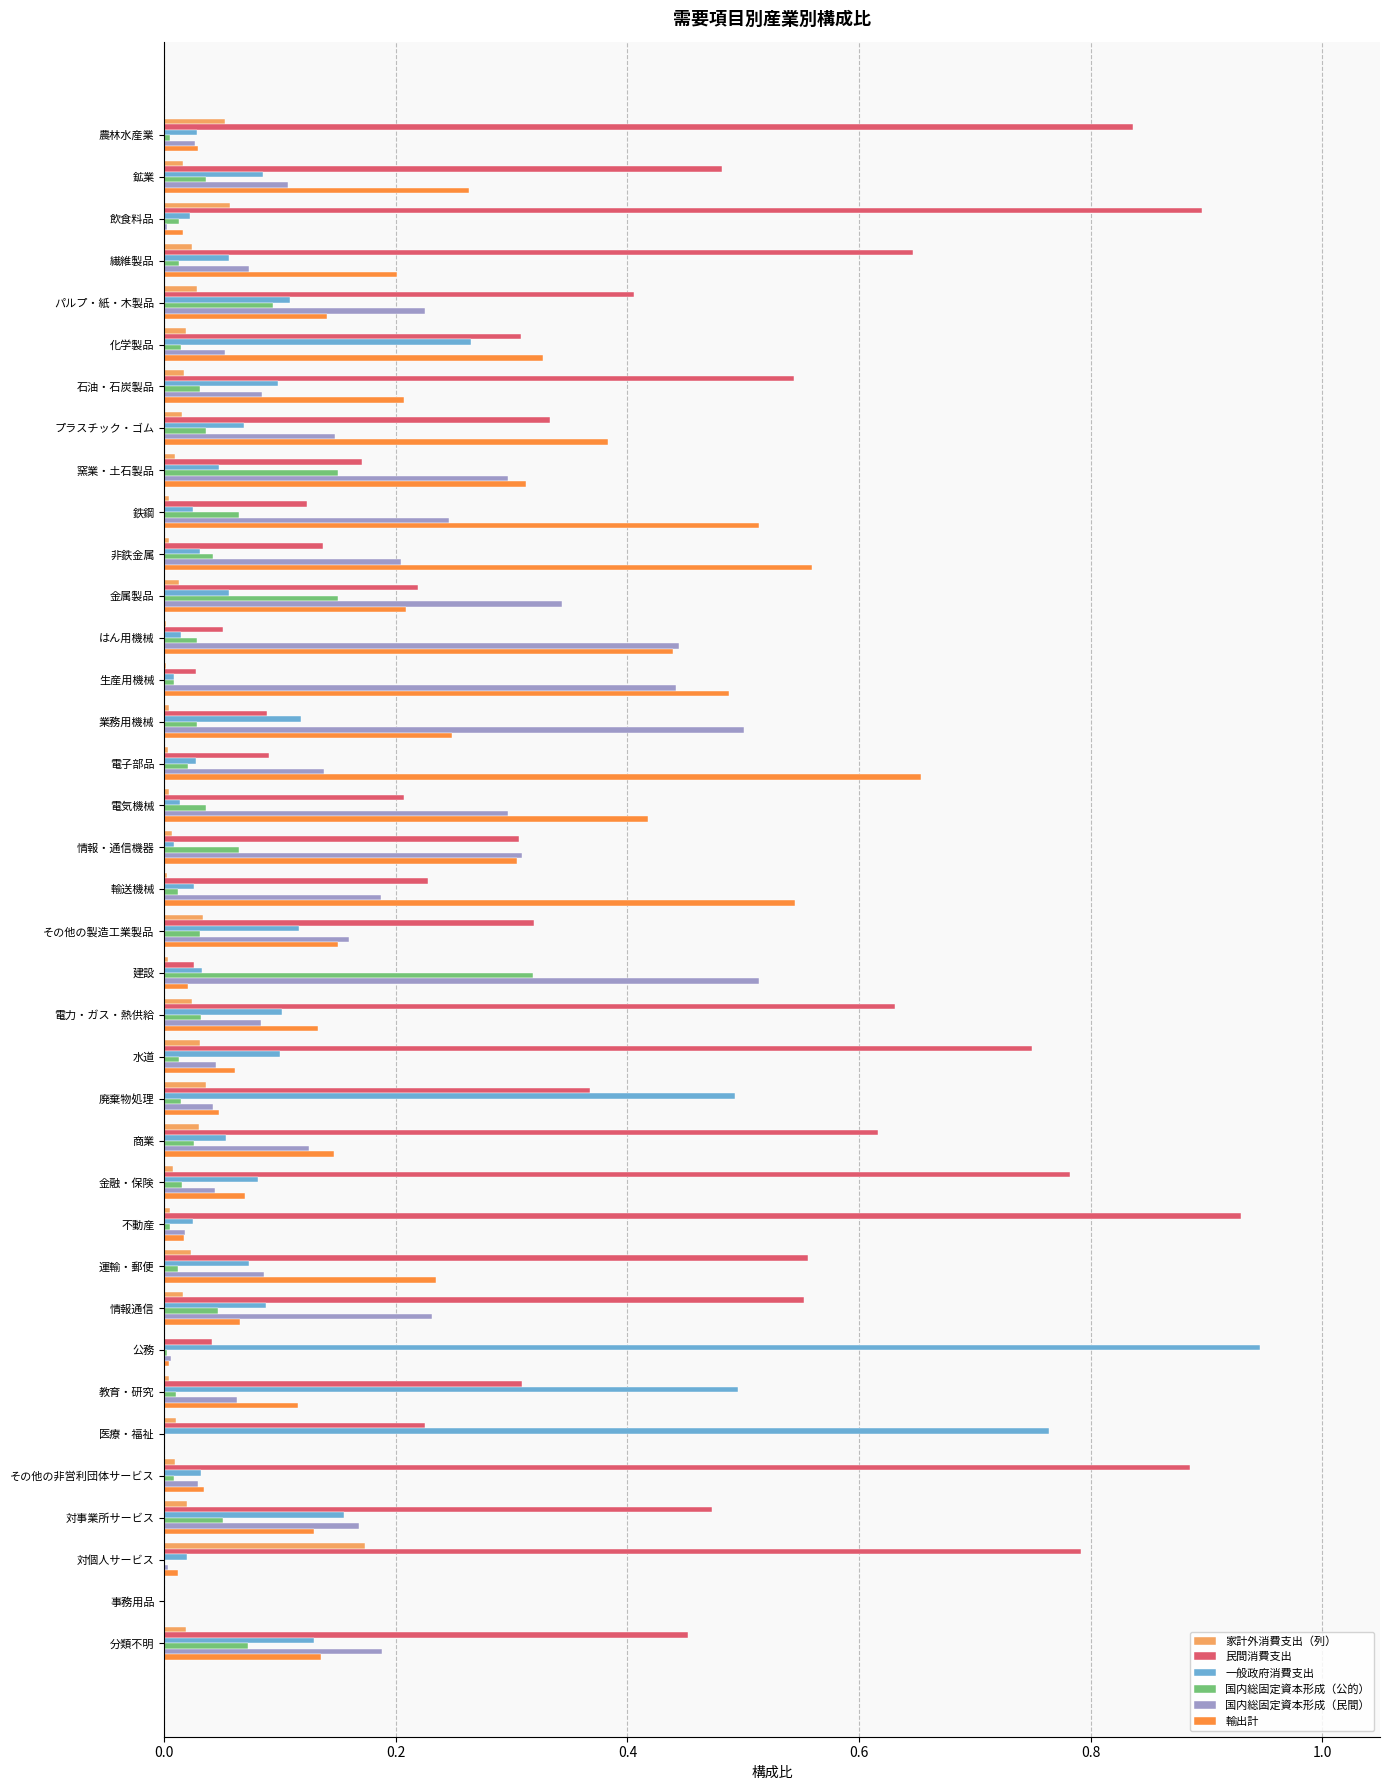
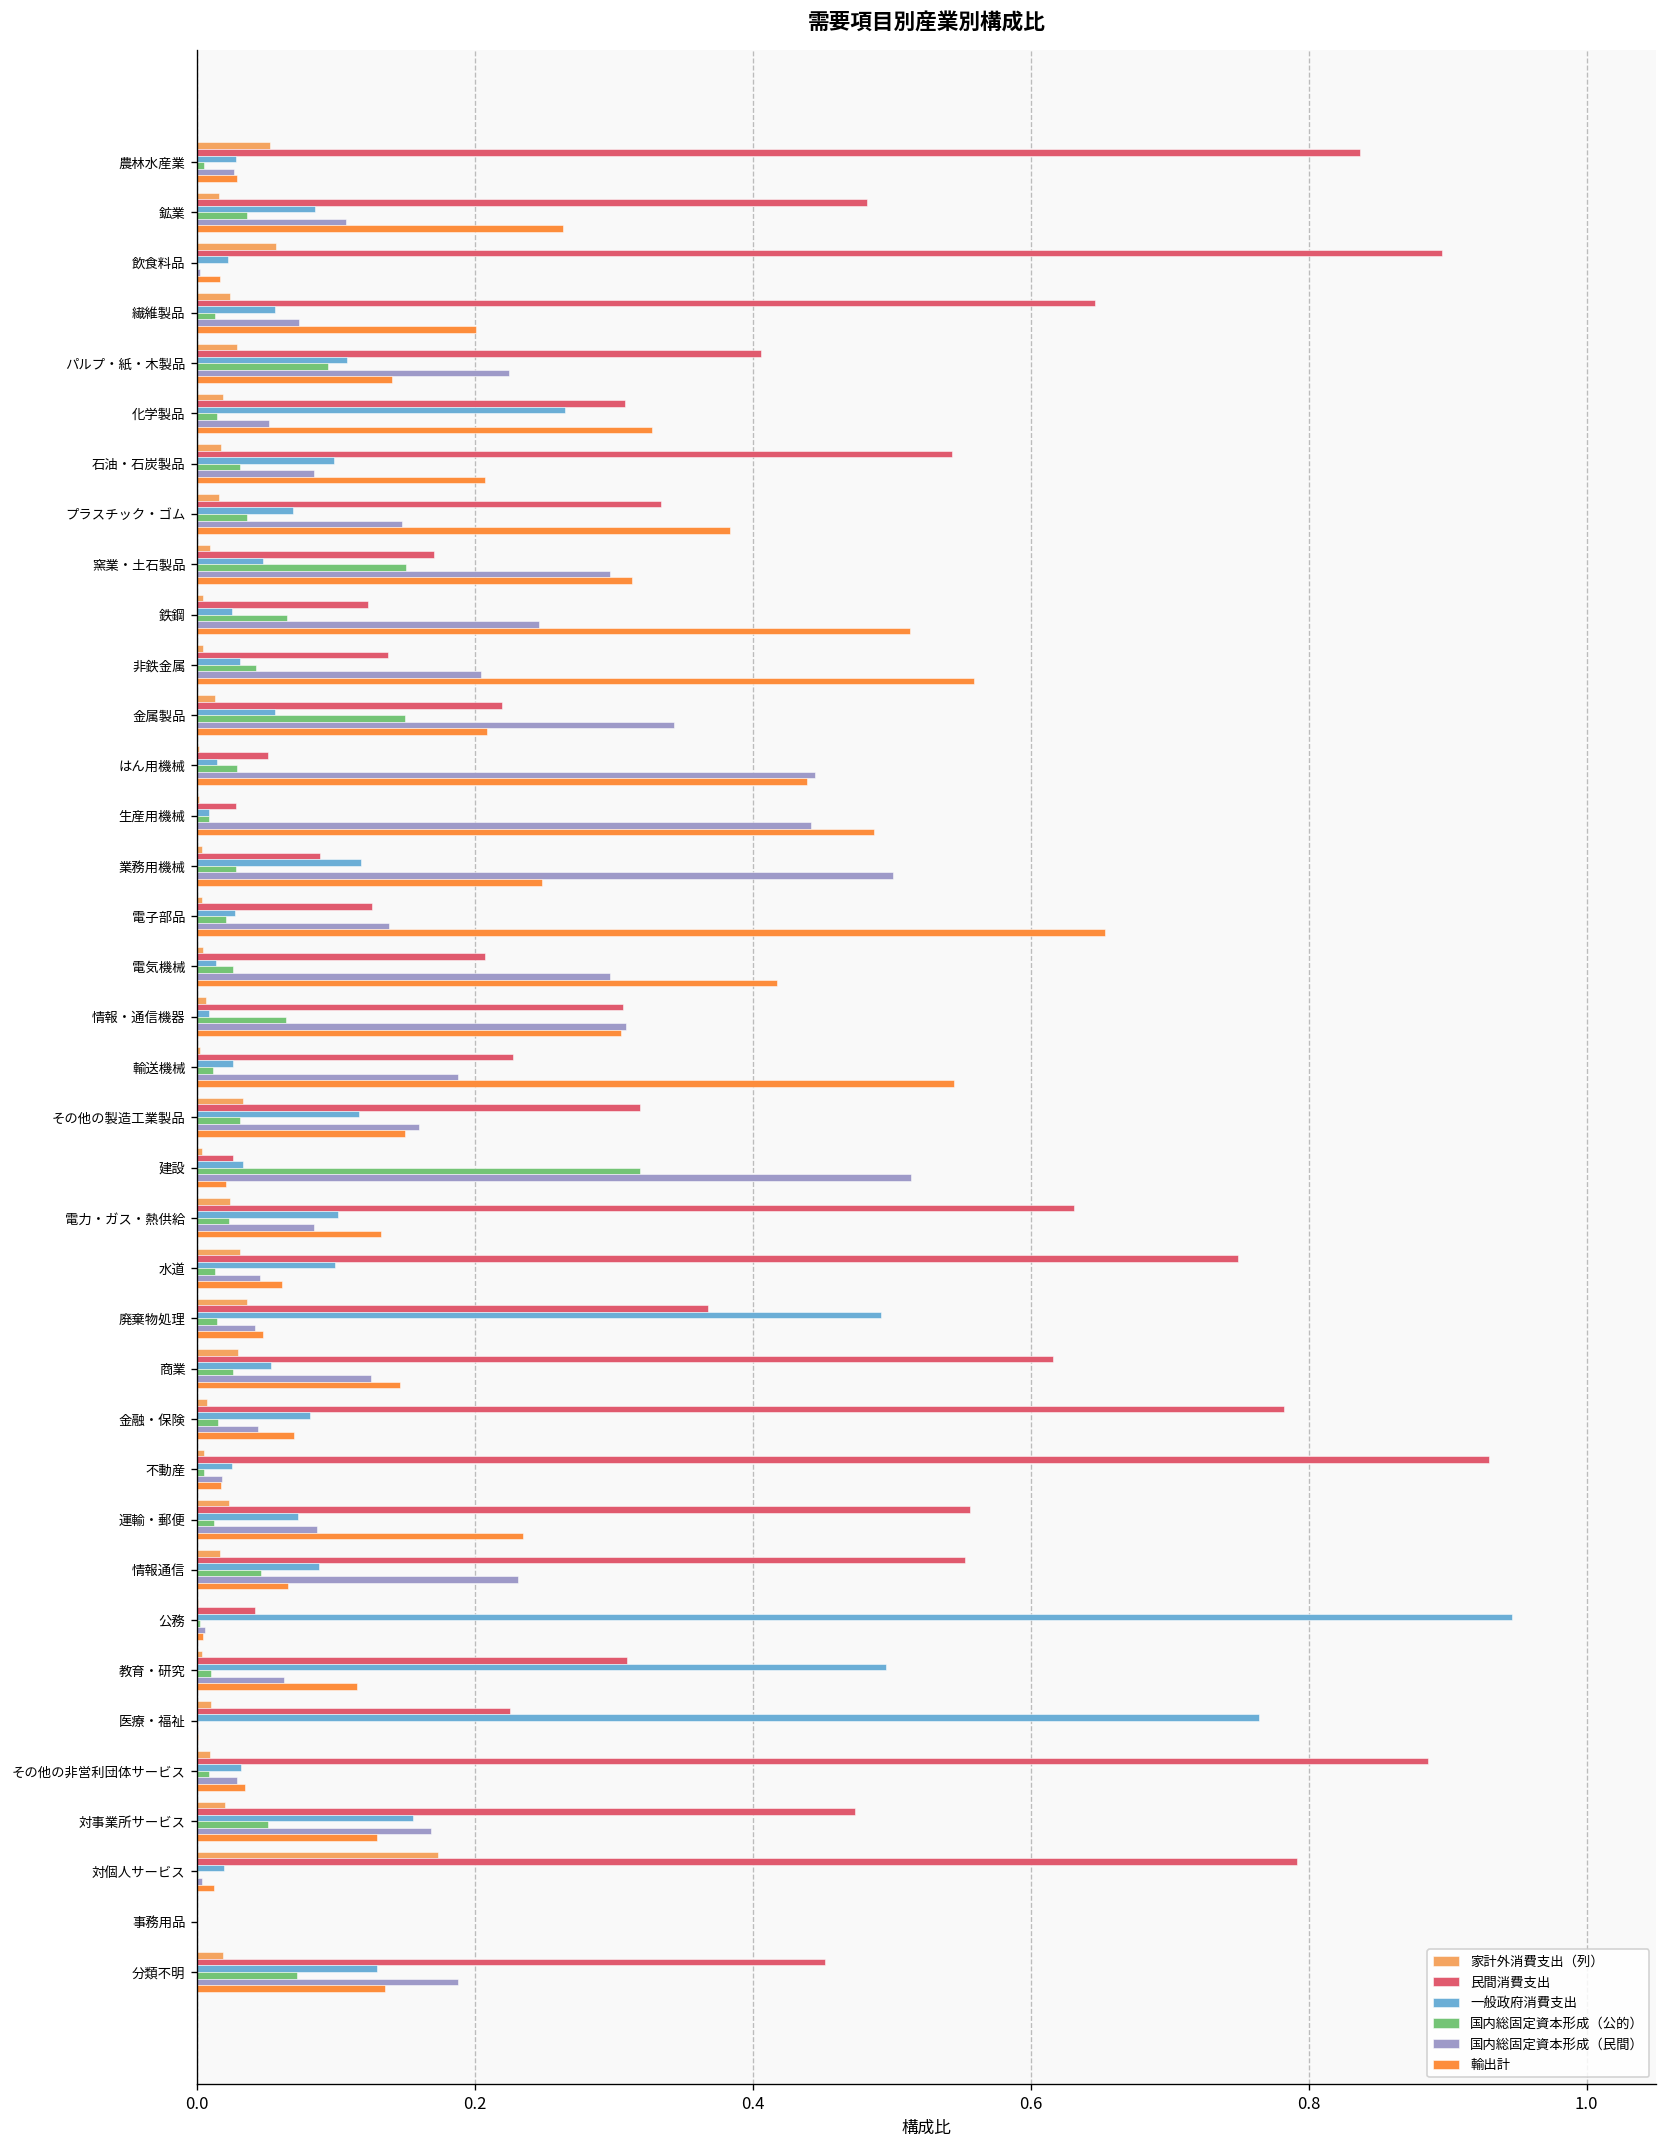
  {
    "民間消費支出": {
      "農林水産業": 0.837,
      "鉱業": 0.482,
      "飲食料品": 0.896,
      "繊維製品": 0.646,
      "パルプ・紙・木製品": 0.406,
      "化学製品": 0.308,
      "石油・石炭製品": 0.544,
      "プラスチック・ゴム": 0.333,
      "窯業・土石製品": 0.171,
      "鉄鋼": 0.123,
      "非鉄金属": 0.137,
      "金属製品": 0.219,
      "はん用機械": 0.051,
      "生産用機械": 0.028,
      "業務用機械": 0.088,
-     "電子部品": 0.090,
+     "電子部品": 0.126,
      "電気機械": 0.207,
      "情報・通信機器": 0.306,
      "輸送機械": 0.227,
      "その他の製造工業製品": 0.319,
      "建設": 0.026,
      "電力・ガス・熱供給": 0.631,
      "水道": 0.749,
      "廃棄物処理": 0.367,
      "商業": 0.616,
      "金融・保険": 0.782,
      "不動産": 0.930,
      "運輸・郵便": 0.556,
      "情報通信": 0.553,
      "公務": 0.041,
      "教育・研究": 0.309,
      "医療・福祉": 0.225,
      "その他の非営利団体サービス": 0.886,
      "対事業所サービス": 0.473,
      "対個人サービス": 0.791,
      "事務用品": 0.000,
      "分類不明": 0.452
    },
    "国内総固定資本形成（公的）": {
      "農林水産業": 0.005,
      "鉱業": 0.036,
-     "飲食料品": 0.013,
+     "飲食料品": 0.000,
      "繊維製品": 0.013,
      "パルプ・紙・木製品": 0.094,
      "化学製品": 0.014,
      "石油・石炭製品": 0.031,
      "プラスチック・ゴム": 0.036,
      "窯業・土石製品": 0.150,
      "鉄鋼": 0.064,
      "非鉄金属": 0.042,
      "金属製品": 0.150,
      "はん用機械": 0.029,
      "生産用機械": 0.009,
      "業務用機械": 0.028,
      "電子部品": 0.021,
-     "電気機械": 0.036,
+     "電気機械": 0.025,
      "情報・通信機器": 0.064,
      "輸送機械": 0.012,
      "その他の製造工業製品": 0.031,
      "建設": 0.319,
-     "電力・ガス・熱供給": 0.032,
+     "電力・ガス・熱供給": 0.023,
      "水道": 0.013,
      "廃棄物処理": 0.014,
      "商業": 0.026,
      "金融・保険": 0.015,
      "不動産": 0.005,
      "運輸・郵便": 0.012,
      "情報通信": 0.046,
      "教育・研究": 0.010,
      "その他の非営利団体サービス": 0.009,
      "対事業所サービス": 0.051,
      "事務用品": 0.000,
      "分類不明": 0.072
    }
  }
